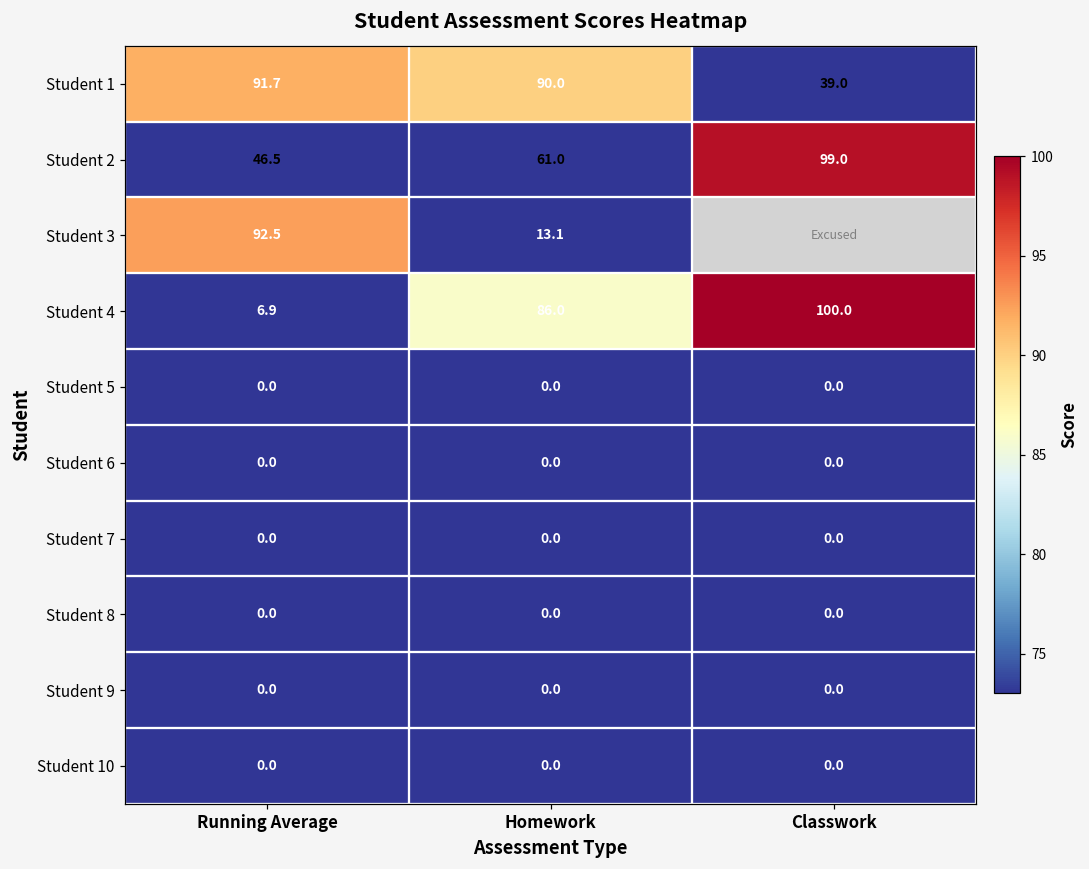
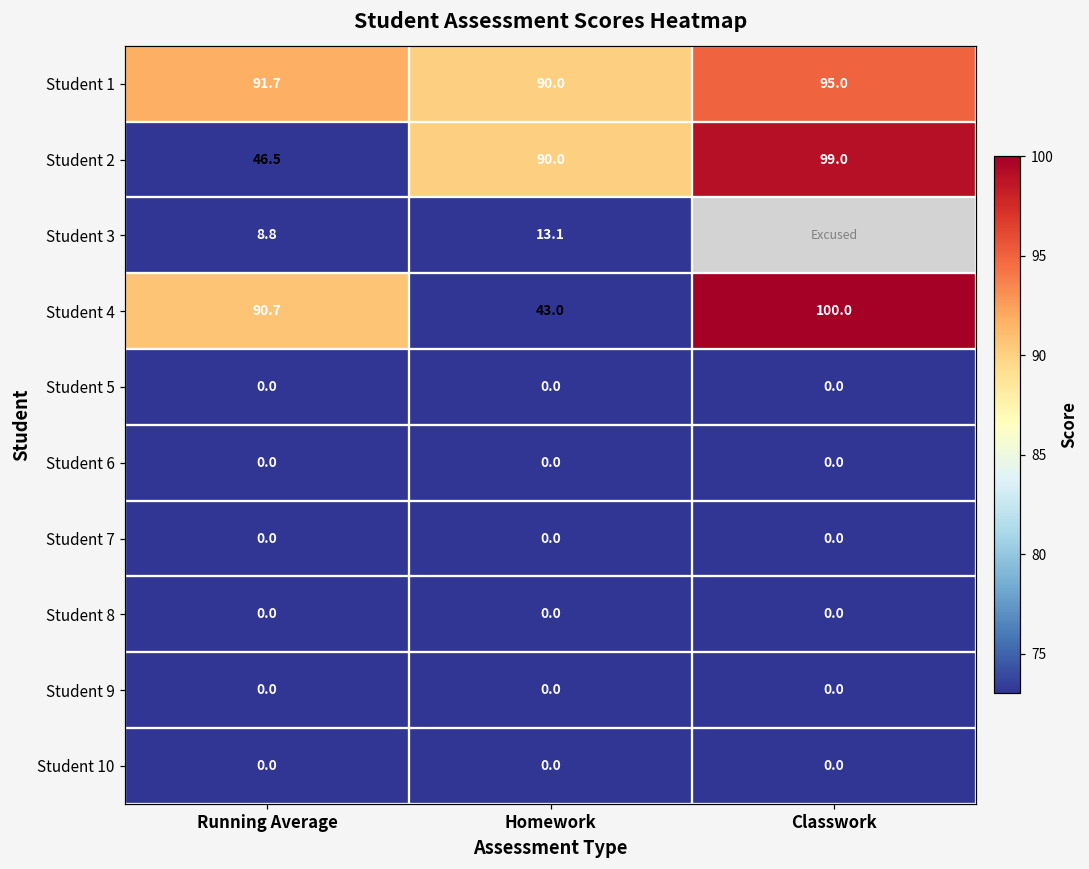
  {
    "Student 1": {
      "Running Average": 91.7,
      "Homework": 90.0,
-     "Classwork": 39.0
+     "Classwork": 95.0
    },
    "Student 2": {
      "Running Average": 46.5,
-     "Homework": 61.0,
+     "Homework": 90.0,
      "Classwork": 99.0
    },
    "Student 3": {
-     "Running Average": 92.5,
+     "Running Average": 8.8,
      "Homework": 13.1
    },
    "Student 4": {
-     "Running Average": 6.9,
-     "Homework": 86.0,
+     "Running Average": 90.7,
+     "Homework": 43.0,
      "Classwork": 100.0
    },
    "Student 5": {
      "Running Average": 0.0,
      "Homework": 0.0,
      "Classwork": 0.0
    },
    "Student 6": {
      "Running Average": 0.0,
      "Homework": 0.0,
      "Classwork": 0.0
    },
    "Student 7": {
      "Running Average": 0.0,
      "Homework": 0.0,
      "Classwork": 0.0
    },
    "Student 8": {
      "Running Average": 0.0,
      "Homework": 0.0,
      "Classwork": 0.0
    },
    "Student 9": {
      "Running Average": 0.0,
      "Homework": 0.0,
      "Classwork": 0.0
    },
    "Student 10": {
      "Running Average": 0.0,
      "Homework": 0.0,
      "Classwork": 0.0
    }
  }
